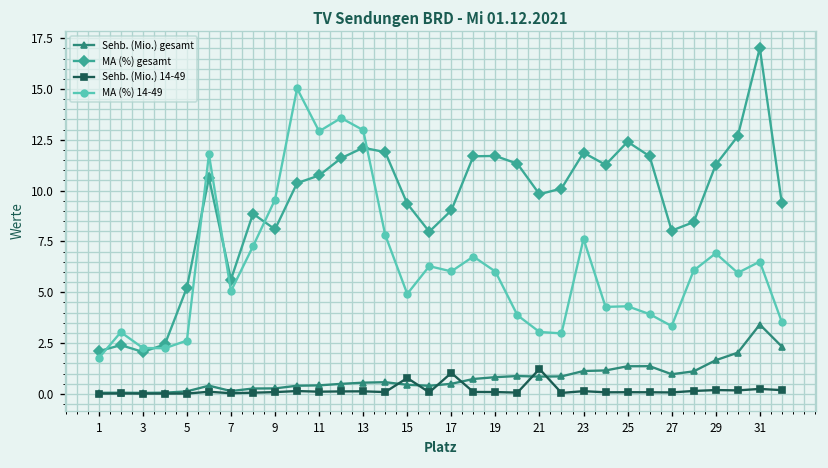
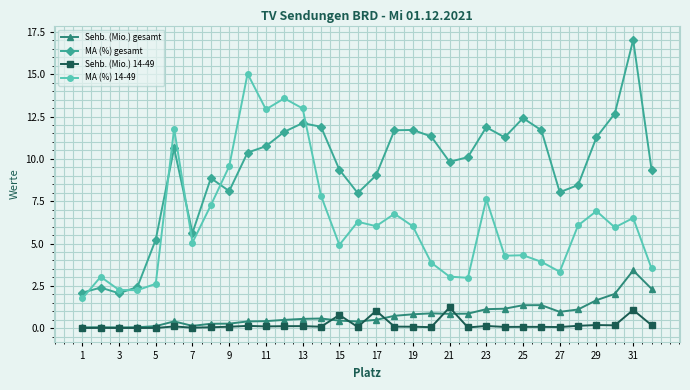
  {
    "Sehb. (Mio.) 14-49": {
      "9": 0.1,
      "11": 0.1,
      "13": 0.1,
      "15": 0.8,
      "17": 1.0,
      "19": 0.1,
      "21": 1.2,
      "23": 0.1,
      "25": 0.1,
      "27": 0.1,
      "29": 0.2,
-     "31": 0.2
+     "31": 1.1
    }
  }
